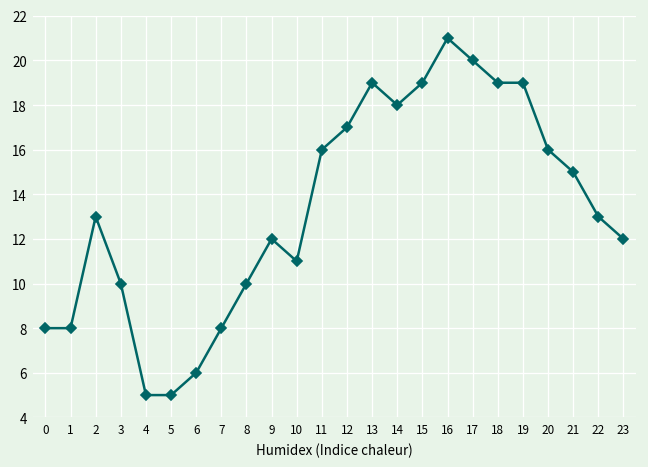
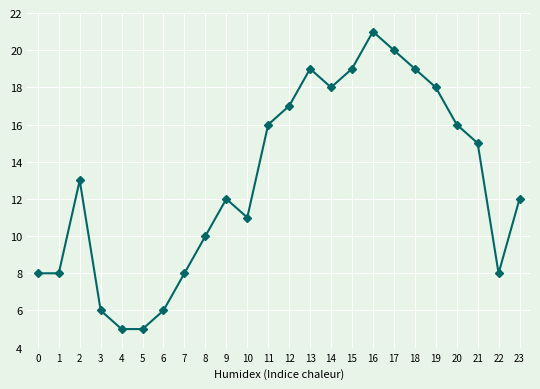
  {
    "0": 8,
    "1": 8,
    "2": 13,
-   "3": 10,
+   "3": 6,
    "4": 5,
    "5": 5,
    "6": 6,
    "7": 8,
    "8": 10,
    "9": 12,
    "10": 11,
    "11": 16,
    "12": 17,
    "13": 19,
    "14": 18,
    "15": 19,
    "16": 21,
    "17": 20,
    "18": 19,
-   "19": 19,
+   "19": 18,
    "20": 16,
    "21": 15,
-   "22": 13,
+   "22": 8,
    "23": 12
  }
